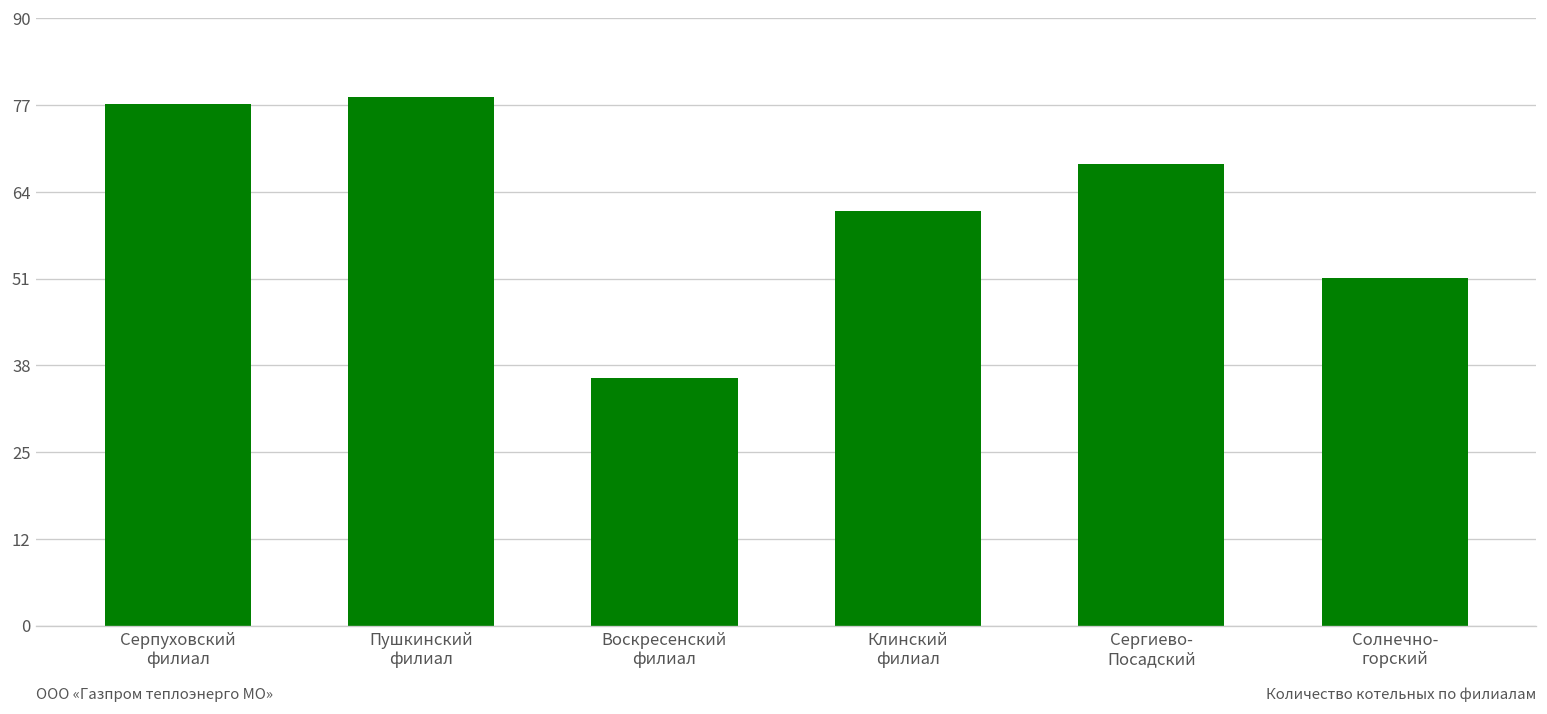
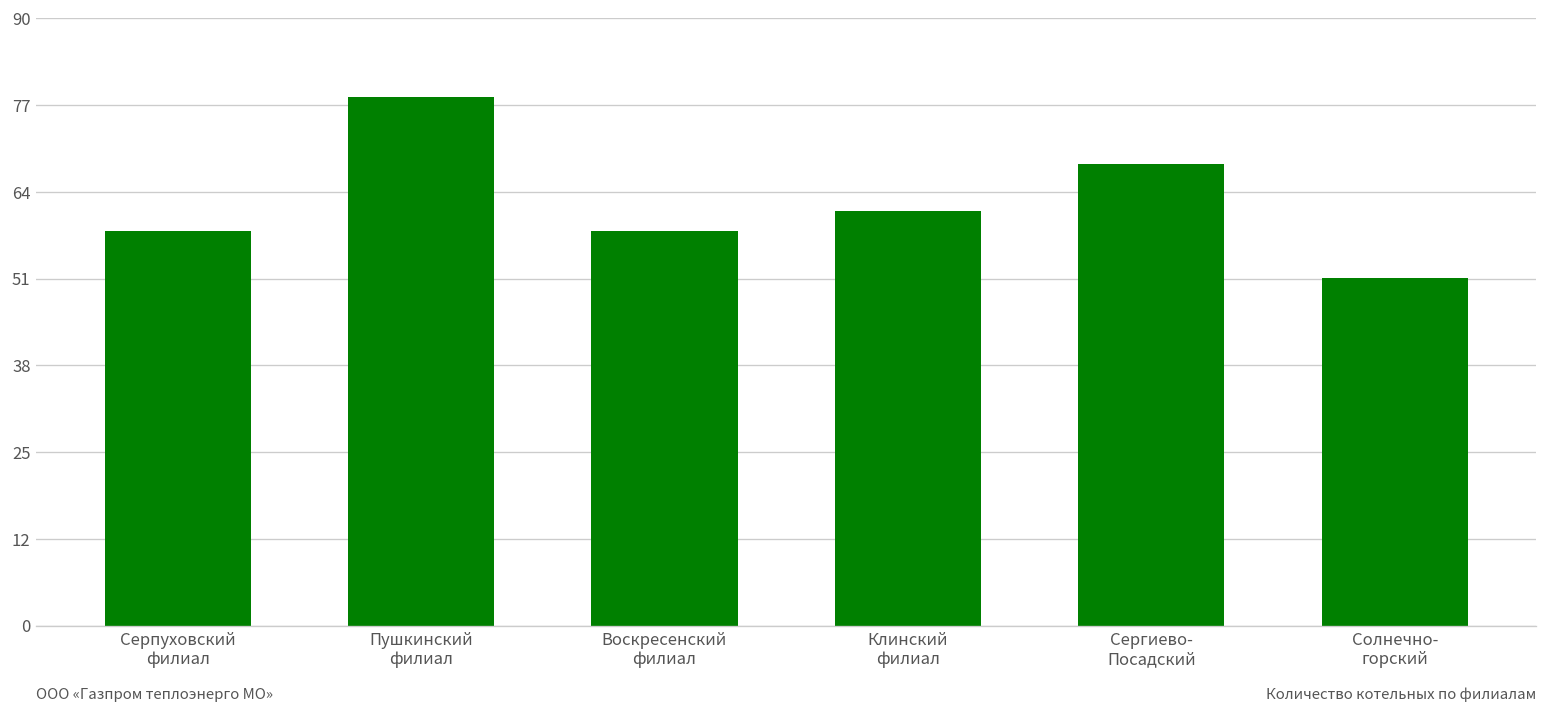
  {
-   "Серпуховский филиал": 78,
+   "Серпуховский филиал": 59,
    "Пушкинский филиал": 79,
-   "Воскресенский филиал": 37,
+   "Воскресенский филиал": 59,
    "Клинский филиал": 62,
    "Сергиево- Посадский": 69,
    "Солнечно- горский": 52
  }
